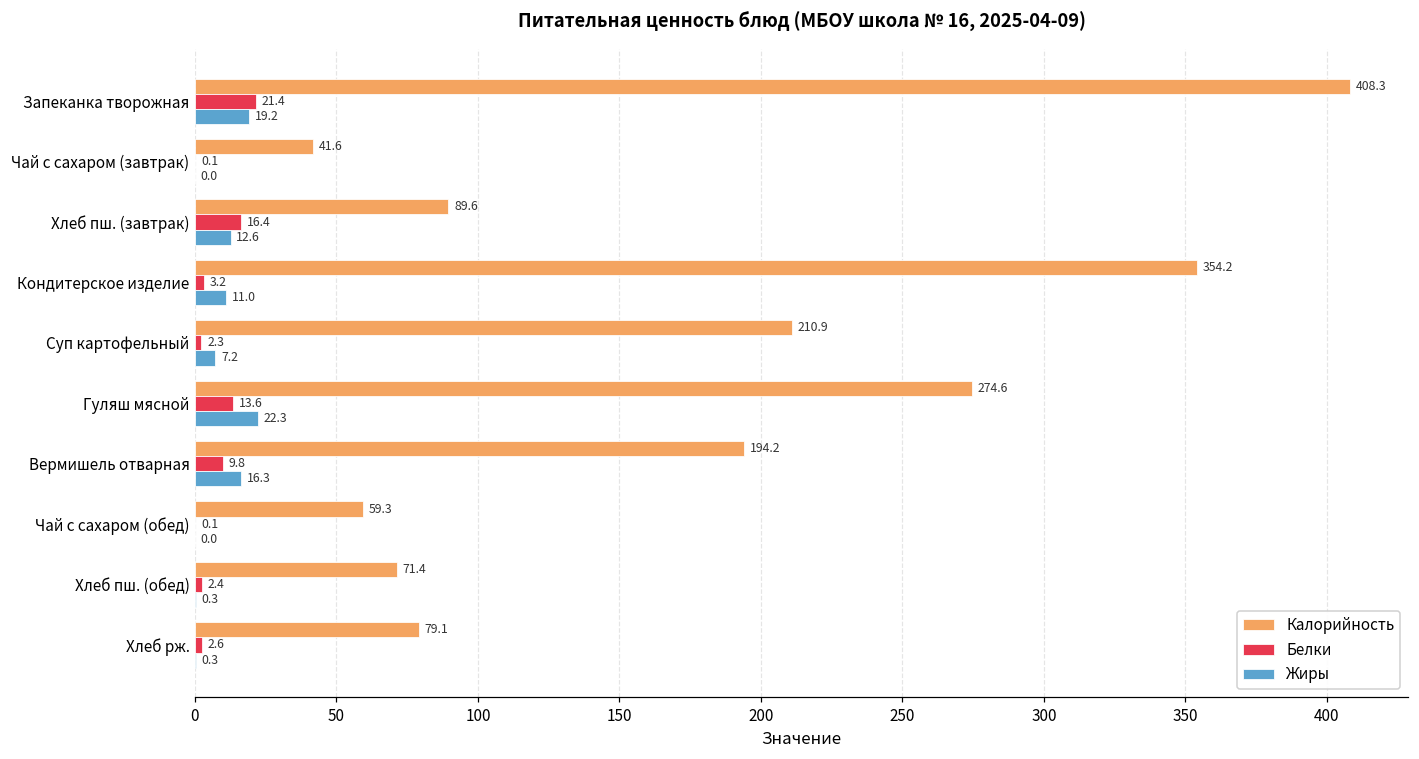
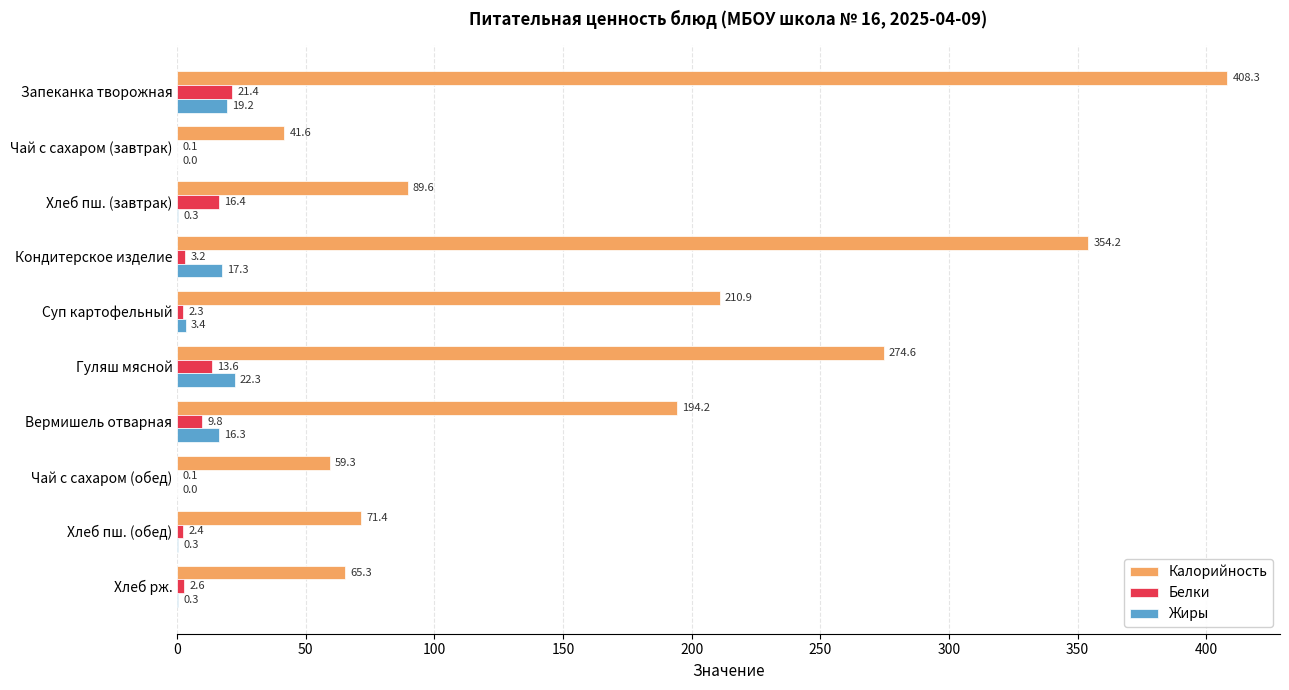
  {
    "Калорийность": {
      "Запеканка творожная": 408.3,
      "Чай с сахаром (завтрак)": 41.6,
      "Хлеб пш. (завтрак)": 89.6,
      "Кондитерское изделие": 354.2,
      "Суп картофельный": 210.9,
      "Гуляш мясной": 274.6,
      "Вермишель отварная": 194.2,
      "Чай с сахаром (обед)": 59.3,
      "Хлеб пш. (обед)": 71.4,
-     "Хлеб рж.": 79.1
+     "Хлеб рж.": 65.3
    },
    "Белки": {
      "Запеканка творожная": 21.4,
      "Чай с сахаром (завтрак)": 0.1,
      "Хлеб пш. (завтрак)": 16.4,
      "Кондитерское изделие": 3.2,
      "Суп картофельный": 2.3,
      "Гуляш мясной": 13.6,
      "Вермишель отварная": 9.8,
      "Чай с сахаром (обед)": 0.1,
      "Хлеб пш. (обед)": 2.4,
      "Хлеб рж.": 2.6
    },
    "Жиры": {
      "Запеканка творожная": 19.2,
      "Чай с сахаром (завтрак)": 0.0,
-     "Хлеб пш. (завтрак)": 12.6,
-     "Кондитерское изделие": 11.0,
-     "Суп картофельный": 7.2,
+     "Хлеб пш. (завтрак)": 0.3,
+     "Кондитерское изделие": 17.3,
+     "Суп картофельный": 3.4,
      "Гуляш мясной": 22.3,
      "Вермишель отварная": 16.3,
      "Чай с сахаром (обед)": 0.0,
      "Хлеб пш. (обед)": 0.3,
      "Хлеб рж.": 0.3
    }
  }
